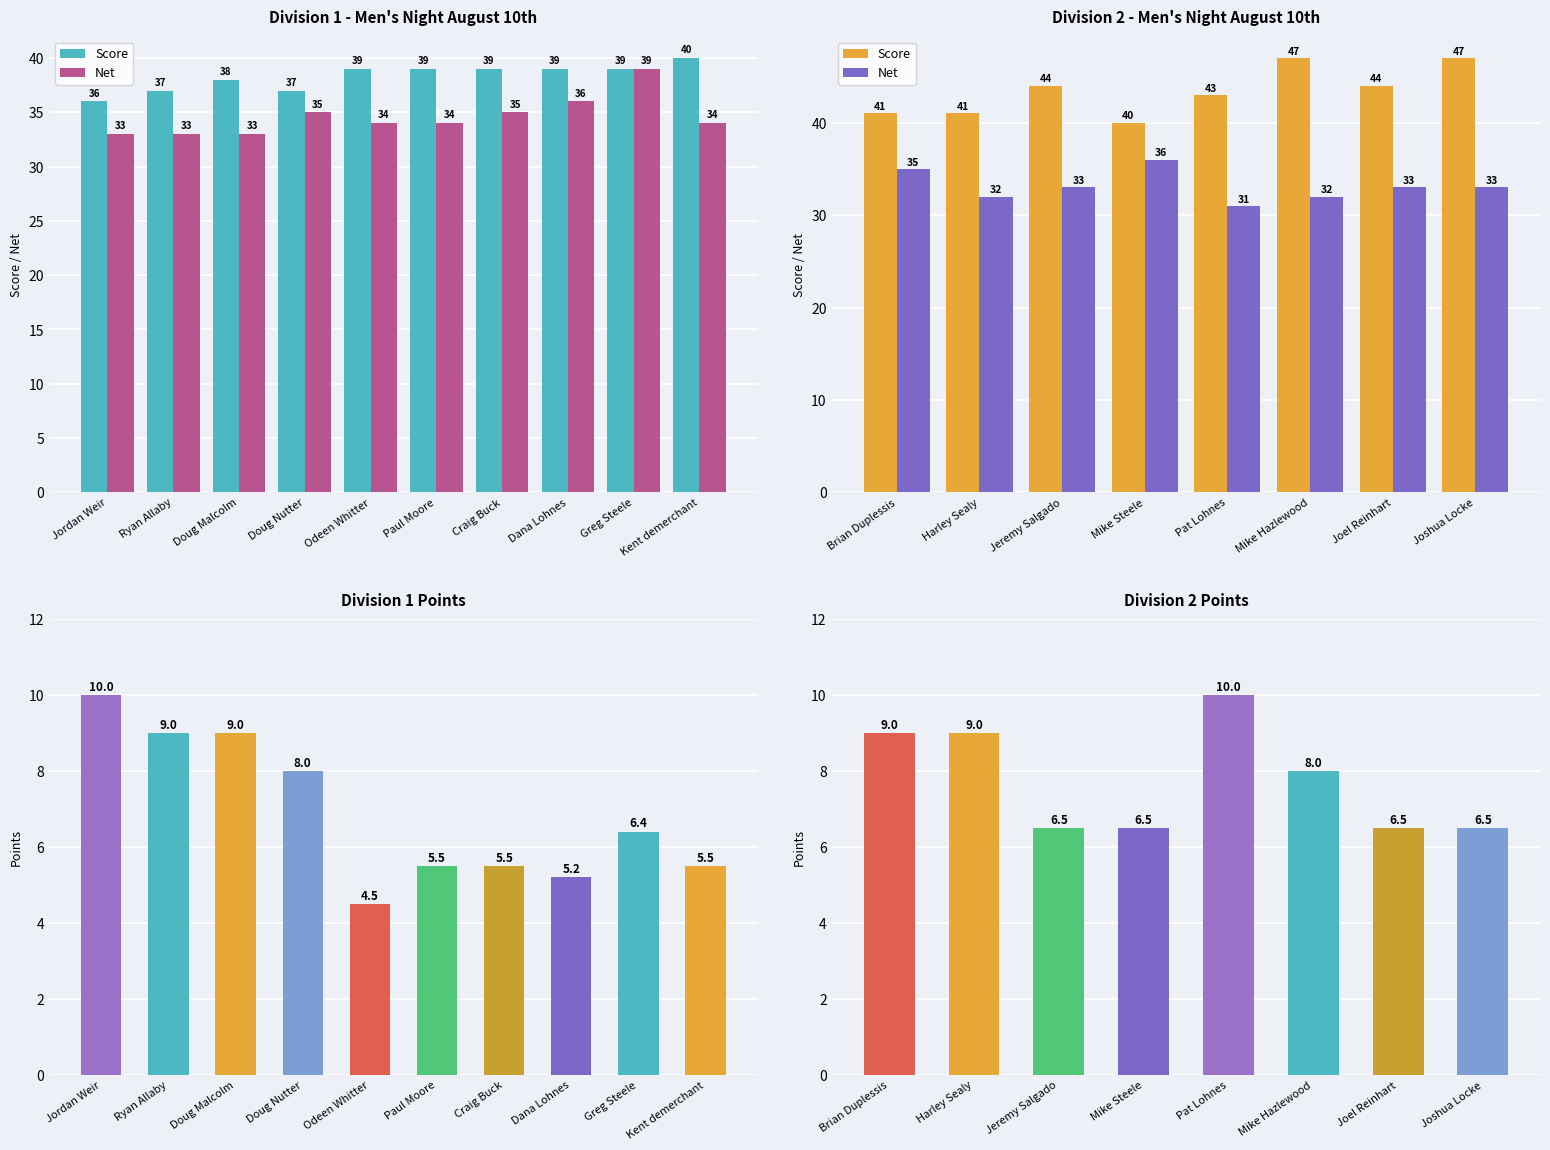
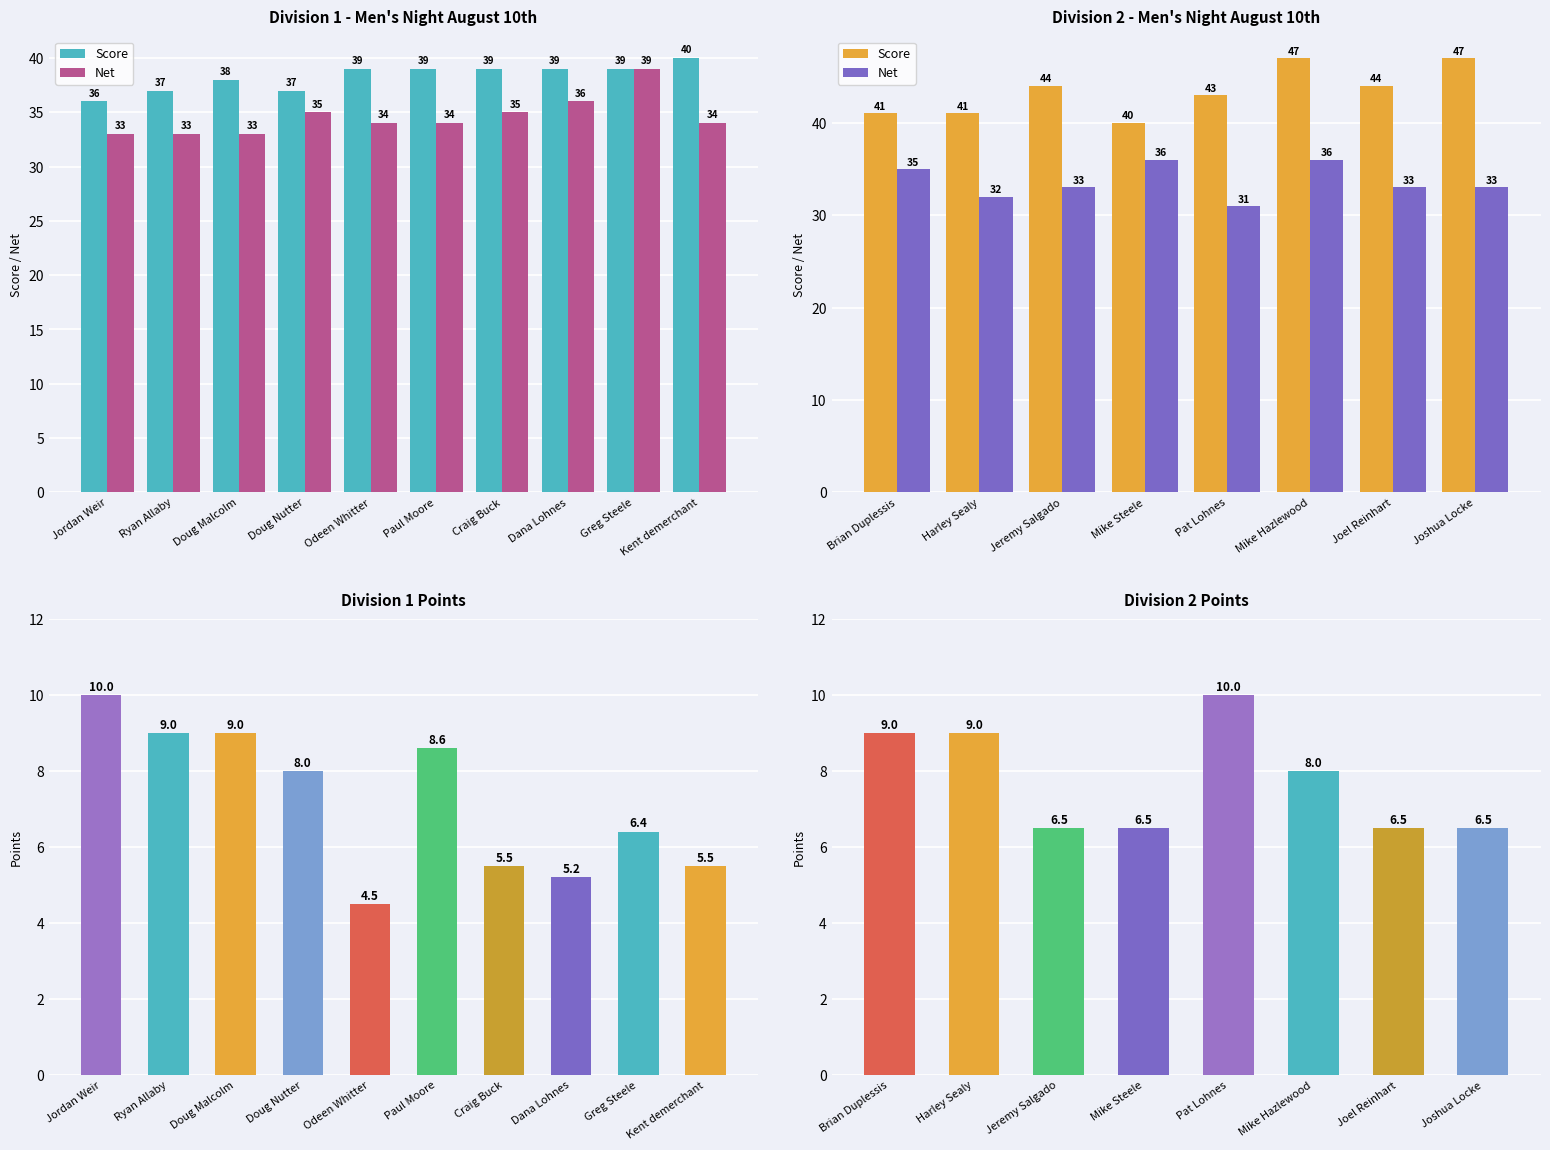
  {
    "Division 2 - Men's Night August 10th": {
      "Score": {
        "Brian Duplessis": 41,
        "Harley Sealy": 41,
        "Jeremy Salgado": 44,
        "Mike Steele": 40,
        "Pat Lohnes": 43,
        "Mike Hazlewood": 47,
        "Joel Reinhart": 44,
        "Joshua Locke": 47
      },
      "Net": {
        "Brian Duplessis": 35,
        "Harley Sealy": 32,
        "Jeremy Salgado": 33,
        "Mike Steele": 36,
        "Pat Lohnes": 31,
-       "Mike Hazlewood": 32,
+       "Mike Hazlewood": 36,
        "Joel Reinhart": 33,
        "Joshua Locke": 33
      }
    },
    "Division 1 Points": {
      "Jordan Weir": 10.0,
      "Ryan Allaby": 9.0,
      "Doug Malcolm": 9.0,
      "Doug Nutter": 8.0,
      "Odeen Whitter": 4.5,
-     "Paul Moore": 5.5,
+     "Paul Moore": 8.6,
      "Craig Buck": 5.5,
      "Dana Lohnes": 5.2,
      "Greg Steele": 6.4,
      "Kent demerchant": 5.5
    },
    "Division 2 Points": {
      "Brian Duplessis": 9.0,
      "Harley Sealy": 9.0,
      "Jeremy Salgado": 6.5,
      "Mike Steele": 6.5,
      "Pat Lohnes": 10.0,
      "Mike Hazlewood": 8.0,
      "Joel Reinhart": 6.5,
      "Joshua Locke": 6.5
    }
  }
